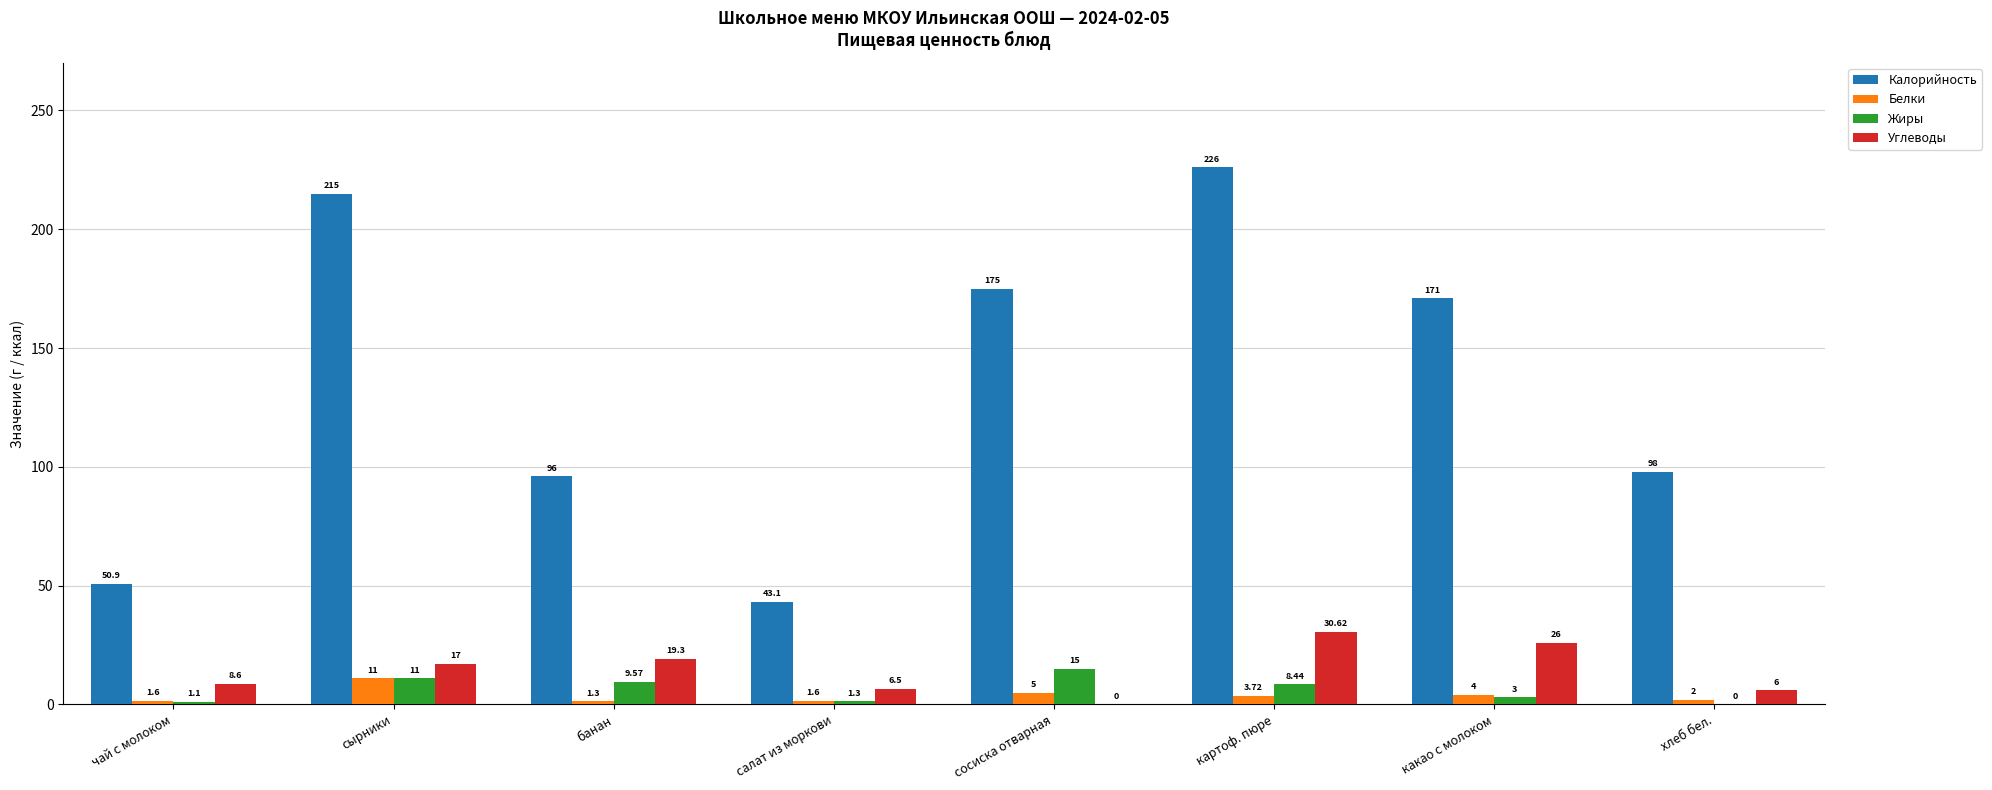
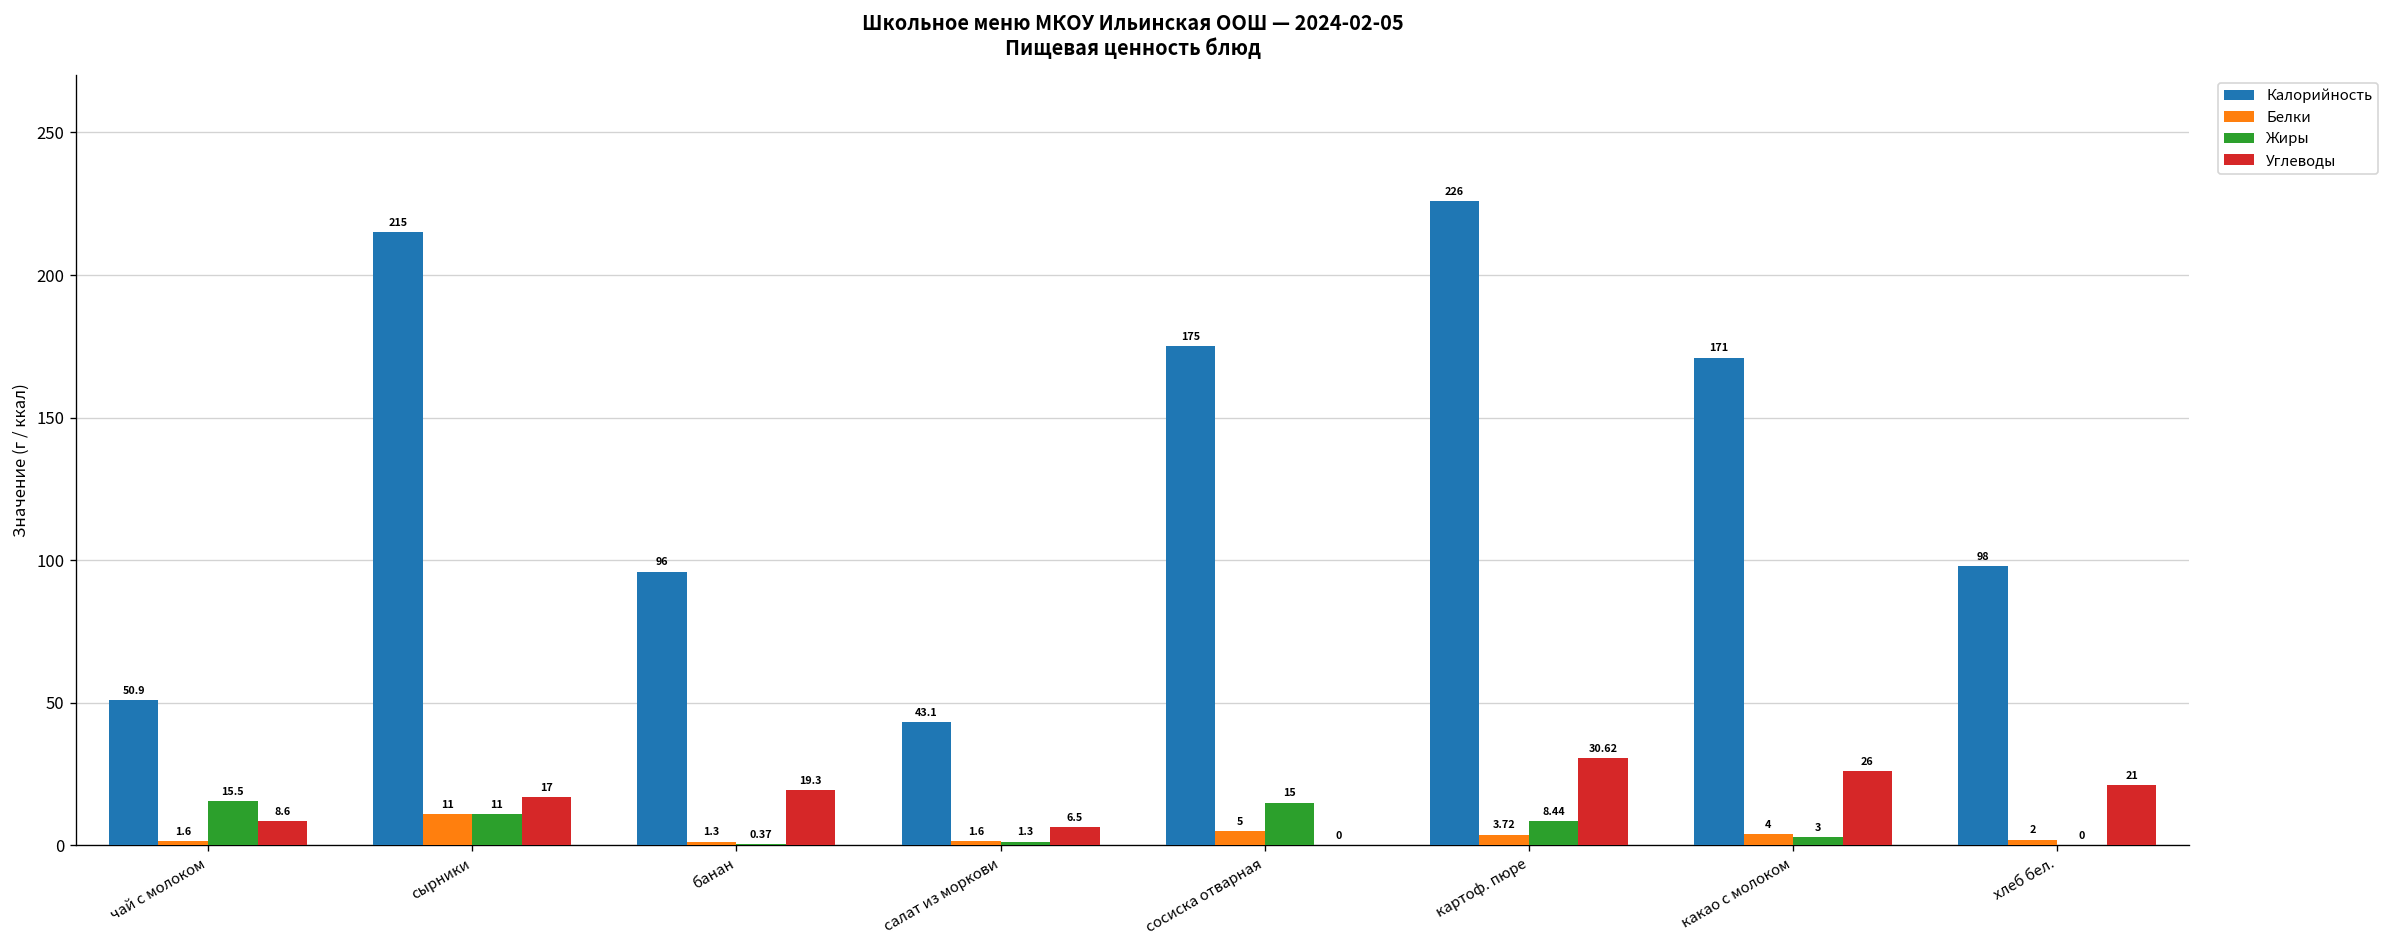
  {
    "Калорийность": {
      "чай с молоком": 50.9,
      "сырники": 215,
      "банан": 96,
      "салат из моркови": 43.1,
      "сосиска отварная": 175,
      "картоф. пюре": 226,
      "какао с молоком": 171,
      "хлеб бел.": 98
    },
    "Белки": {
      "чай с молоком": 1.6,
      "сырники": 11,
      "банан": 1.3,
      "салат из моркови": 1.6,
      "сосиска отварная": 5,
      "картоф. пюре": 3.72,
      "какао с молоком": 4,
      "хлеб бел.": 2
    },
    "Жиры": {
-     "чай с молоком": 1.1,
+     "чай с молоком": 15.5,
      "сырники": 11,
-     "банан": 9.57,
+     "банан": 0.37,
      "салат из моркови": 1.3,
      "сосиска отварная": 15,
      "картоф. пюре": 8.44,
      "какао с молоком": 3,
      "хлеб бел.": 0
    },
    "Углеводы": {
      "чай с молоком": 8.6,
      "сырники": 17,
      "банан": 19.3,
      "салат из моркови": 6.5,
      "сосиска отварная": 0,
      "картоф. пюре": 30.62,
      "какао с молоком": 26,
-     "хлеб бел.": 6
+     "хлеб бел.": 21
    }
  }
